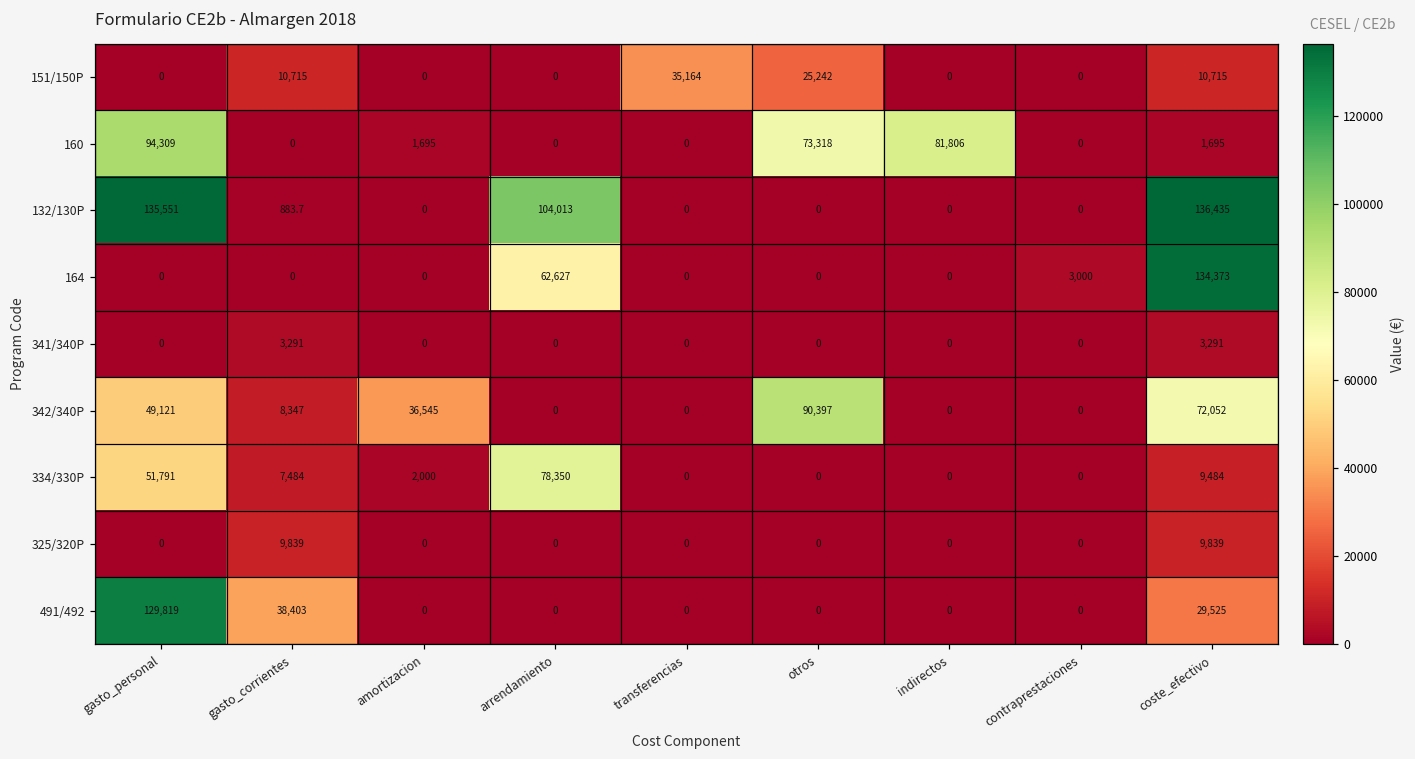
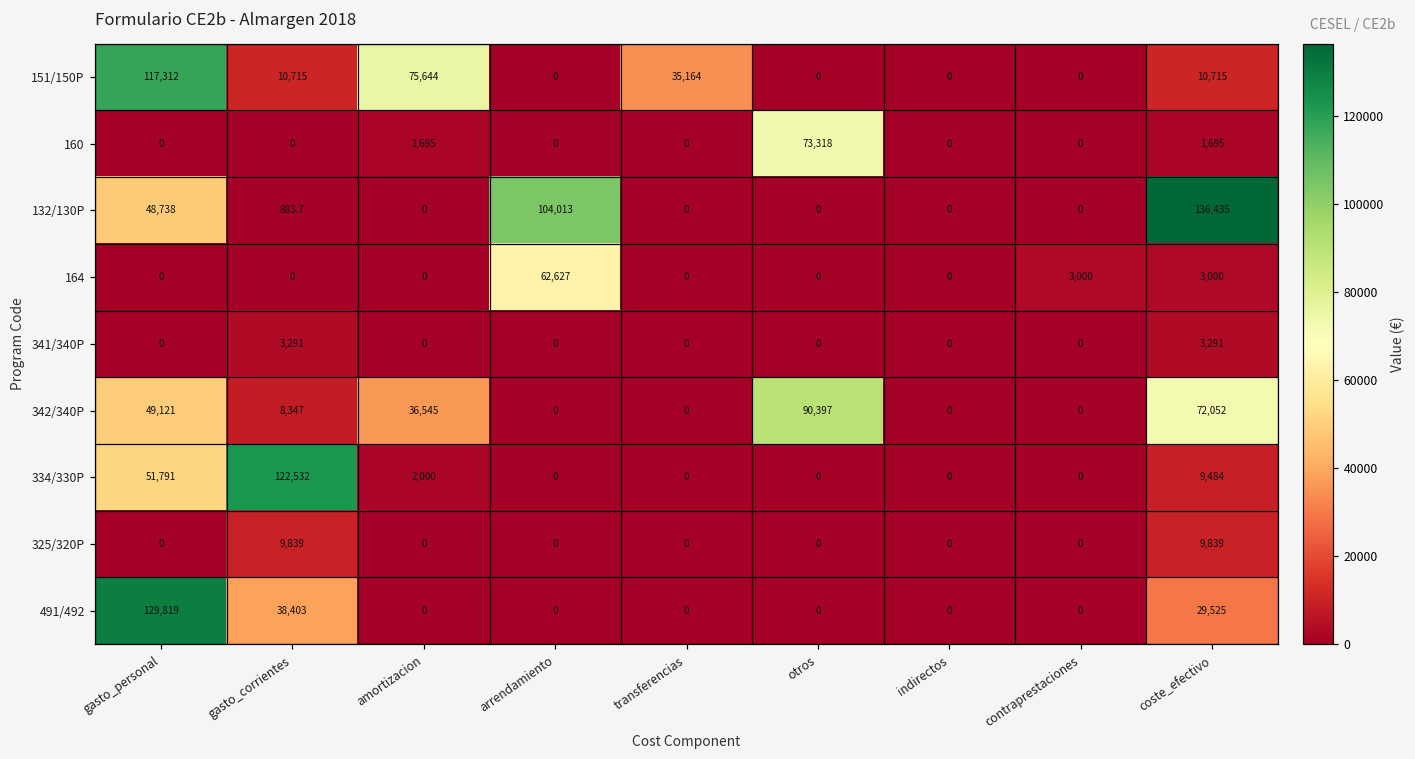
  {
    "151/150P": {
-     "gasto_personal": "0",
+     "gasto_personal": "117,312",
      "gasto_corrientes": "10,715",
-     "amortizacion": "0",
+     "amortizacion": "75,644",
      "arrendamiento": "0",
      "transferencias": "35,164",
-     "otros": "25,242",
+     "otros": "0",
      "indirectos": "0",
      "contraprestaciones": "0",
      "coste_efectivo": "10,715"
    },
    "160": {
-     "gasto_personal": "94,309",
+     "gasto_personal": "0",
      "gasto_corrientes": "0",
      "amortizacion": "1,695",
      "arrendamiento": "0",
      "transferencias": "0",
      "otros": "73,318",
-     "indirectos": "81,806",
+     "indirectos": "0",
      "contraprestaciones": "0",
      "coste_efectivo": "1,695"
    },
    "132/130P": {
-     "gasto_personal": "135,551",
+     "gasto_personal": "48,738",
      "gasto_corrientes": "883.7",
      "amortizacion": "0",
      "arrendamiento": "104,013",
      "transferencias": "0",
      "otros": "0",
      "indirectos": "0",
      "contraprestaciones": "0",
      "coste_efectivo": "136,435"
    },
    "164": {
      "gasto_personal": "0",
      "gasto_corrientes": "0",
      "amortizacion": "0",
      "arrendamiento": "62,627",
      "transferencias": "0",
      "otros": "0",
      "indirectos": "0",
      "contraprestaciones": "3,000",
-     "coste_efectivo": "134,373"
+     "coste_efectivo": "3,000"
    },
    "341/340P": {
      "gasto_personal": "0",
      "gasto_corrientes": "3,291",
      "amortizacion": "0",
      "arrendamiento": "0",
      "transferencias": "0",
      "otros": "0",
      "indirectos": "0",
      "contraprestaciones": "0",
      "coste_efectivo": "3,291"
    },
    "342/340P": {
      "gasto_personal": "49,121",
      "gasto_corrientes": "8,347",
      "amortizacion": "36,545",
      "arrendamiento": "0",
      "transferencias": "0",
      "otros": "90,397",
      "indirectos": "0",
      "contraprestaciones": "0",
      "coste_efectivo": "72,052"
    },
    "334/330P": {
      "gasto_personal": "51,791",
-     "gasto_corrientes": "7,484",
+     "gasto_corrientes": "122,532",
      "amortizacion": "2,000",
-     "arrendamiento": "78,350",
+     "arrendamiento": "0",
      "transferencias": "0",
      "otros": "0",
      "indirectos": "0",
      "contraprestaciones": "0",
      "coste_efectivo": "9,484"
    },
    "325/320P": {
      "gasto_personal": "0",
      "gasto_corrientes": "9,839",
      "amortizacion": "0",
      "arrendamiento": "0",
      "transferencias": "0",
      "otros": "0",
      "indirectos": "0",
      "contraprestaciones": "0",
      "coste_efectivo": "9,839"
    },
    "491/492": {
      "gasto_personal": "129,819",
      "gasto_corrientes": "38,403",
      "amortizacion": "0",
      "arrendamiento": "0",
      "transferencias": "0",
      "otros": "0",
      "indirectos": "0",
      "contraprestaciones": "0",
      "coste_efectivo": "29,525"
    }
  }
